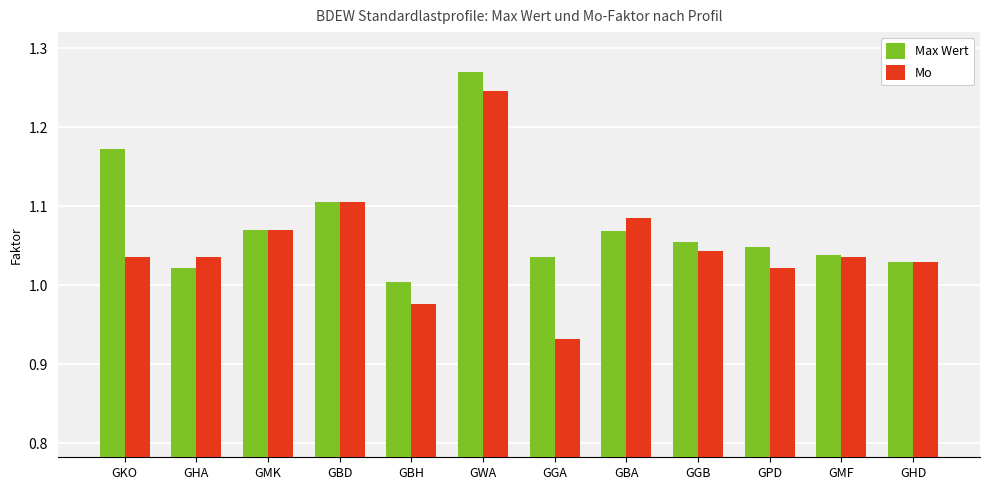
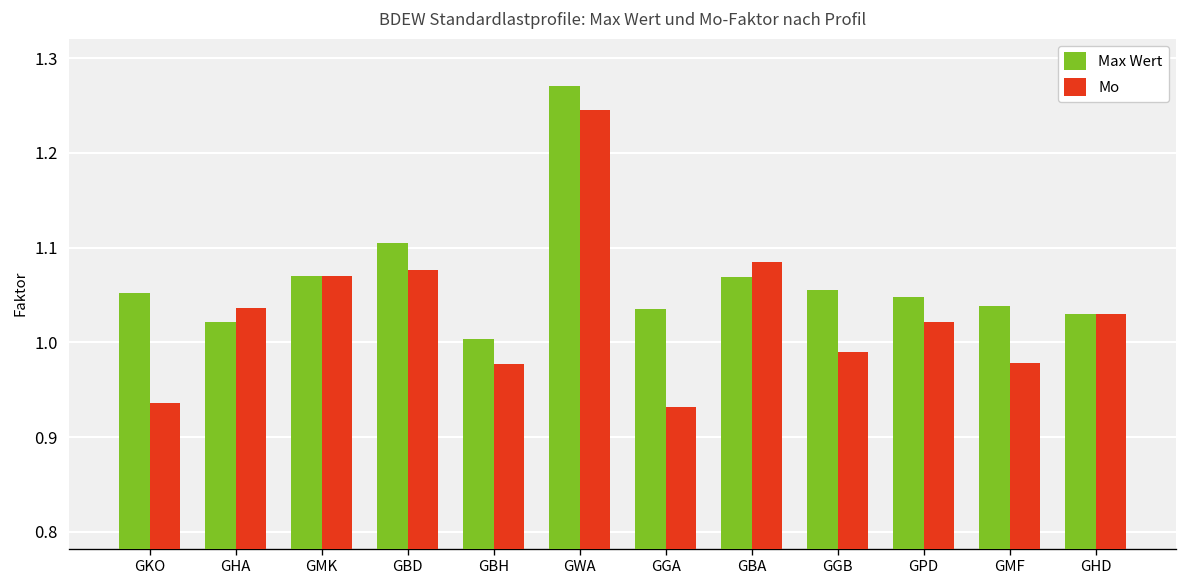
  {
    "Max Wert": {
-     "GKO": 1.17,
+     "GKO": 1.05,
      "GHA": 1.02,
      "GMK": 1.07,
      "GBD": 1.11,
      "GBH": 1.00,
      "GWA": 1.27,
      "GGA": 1.04,
      "GBA": 1.07,
      "GGB": 1.06,
      "GPD": 1.05,
      "GMF": 1.04,
      "GHD": 1.03
    },
    "Mo": {
-     "GKO": 1.04,
+     "GKO": 0.94,
      "GHA": 1.04,
      "GMK": 1.07,
-     "GBD": 1.11,
+     "GBD": 1.08,
      "GBH": 0.98,
      "GWA": 1.25,
      "GGA": 0.93,
      "GBA": 1.08,
-     "GGB": 1.04,
+     "GGB": 0.99,
      "GPD": 1.02,
-     "GMF": 1.04,
+     "GMF": 0.98,
      "GHD": 1.03
    }
  }
